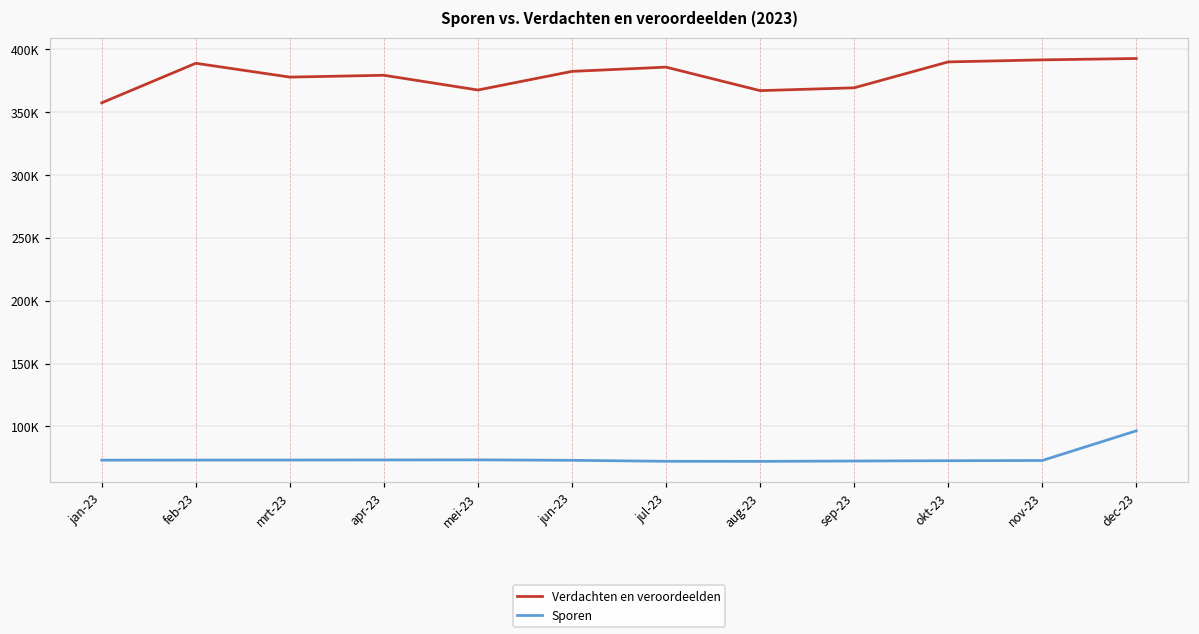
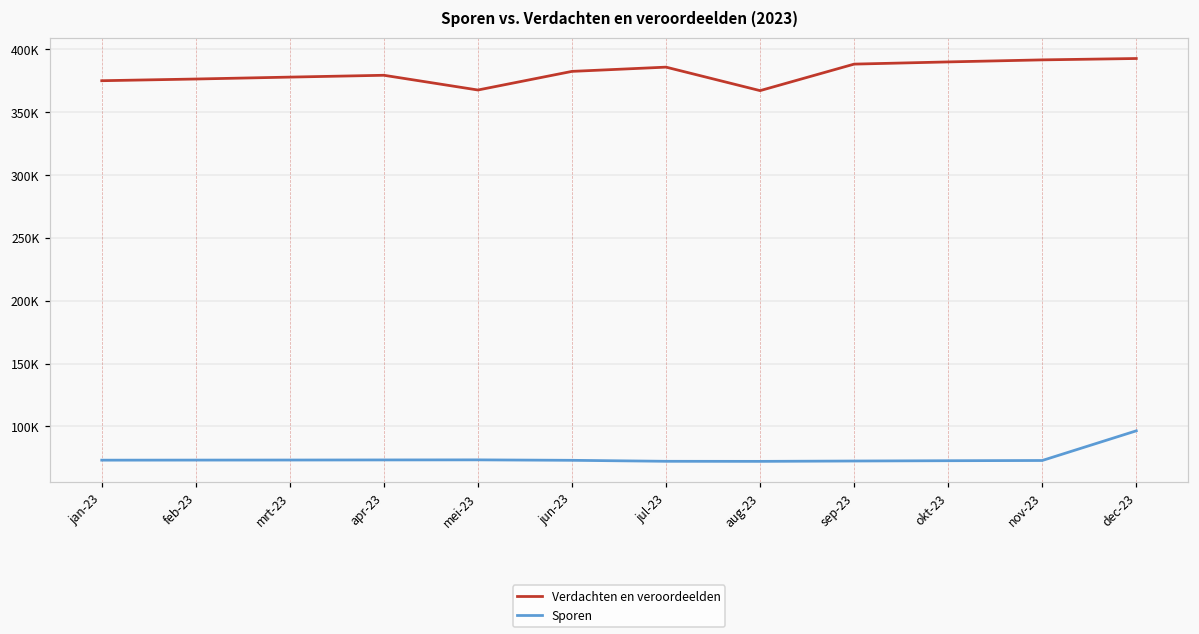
  {
    "Verdachten en veroordeelden": {
-     "jan-23": 357000,
-     "feb-23": 389000,
+     "jan-23": 375000,
+     "feb-23": 376000,
      "mrt-23": 378000,
      "apr-23": 379000,
      "mei-23": 367000,
      "jun-23": 382000,
      "jul-23": 386000,
      "aug-23": 367000,
-     "sep-23": 369000,
+     "sep-23": 388000,
      "okt-23": 390000,
      "nov-23": 391000,
      "dec-23": 393000
    },
    "Sporen": {
      "jan-23": 73000,
      "feb-23": 73000,
      "mrt-23": 73000,
      "apr-23": 73000,
      "mei-23": 73000,
      "jun-23": 73000,
      "jul-23": 72000,
      "aug-23": 72000,
      "sep-23": 73000,
      "okt-23": 73000,
      "nov-23": 73000,
      "dec-23": 97000
    }
  }
